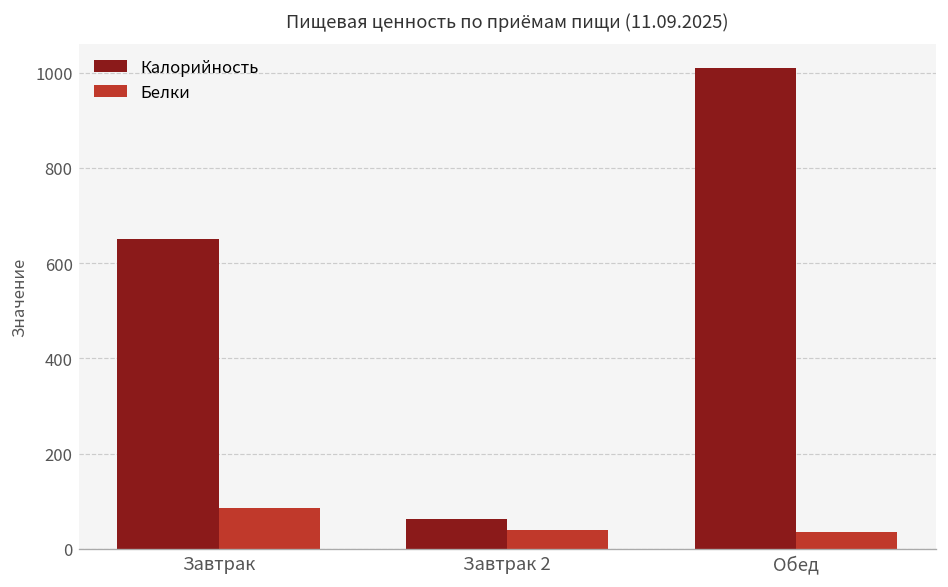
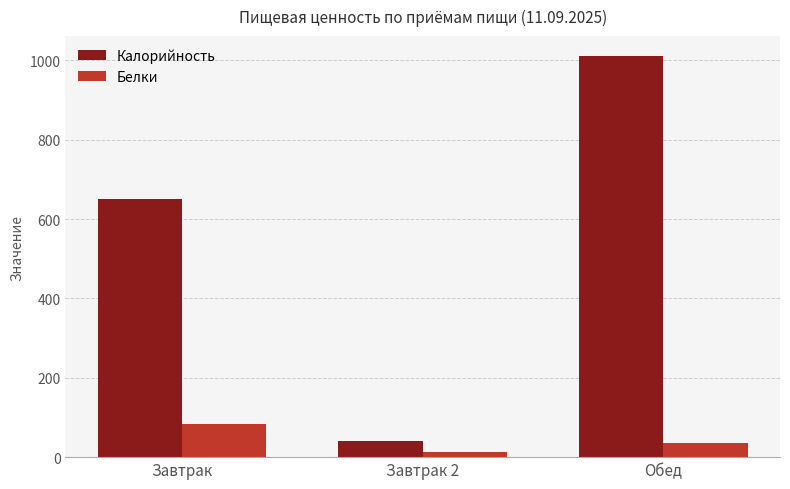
  {
    "Калорийность": {
      "Завтрак": 650,
-     "Завтрак 2": 60,
+     "Завтрак 2": 40,
      "Обед": 1010
    },
    "Белки": {
      "Завтрак": 80,
-     "Завтрак 2": 40,
+     "Завтрак 2": 10,
      "Обед": 40
    }
  }
